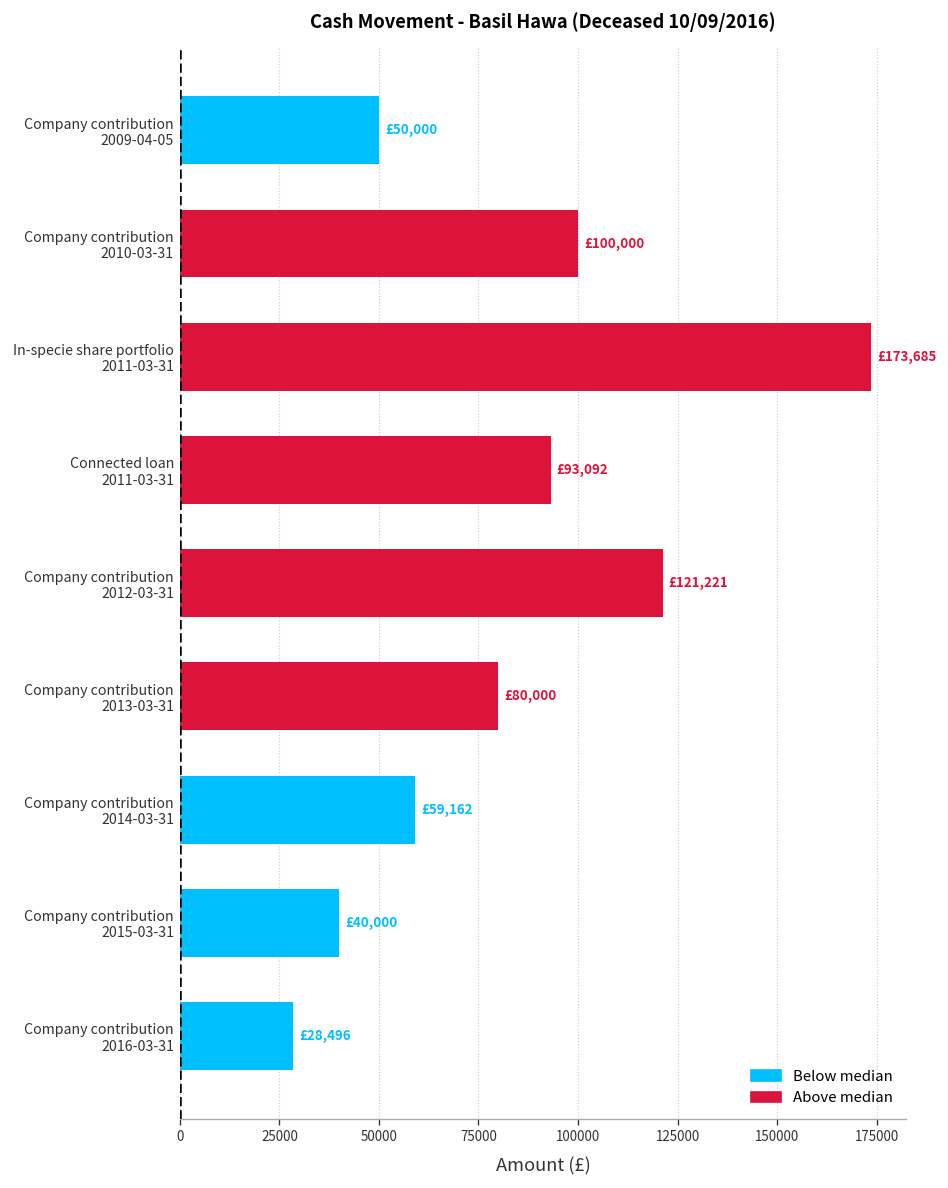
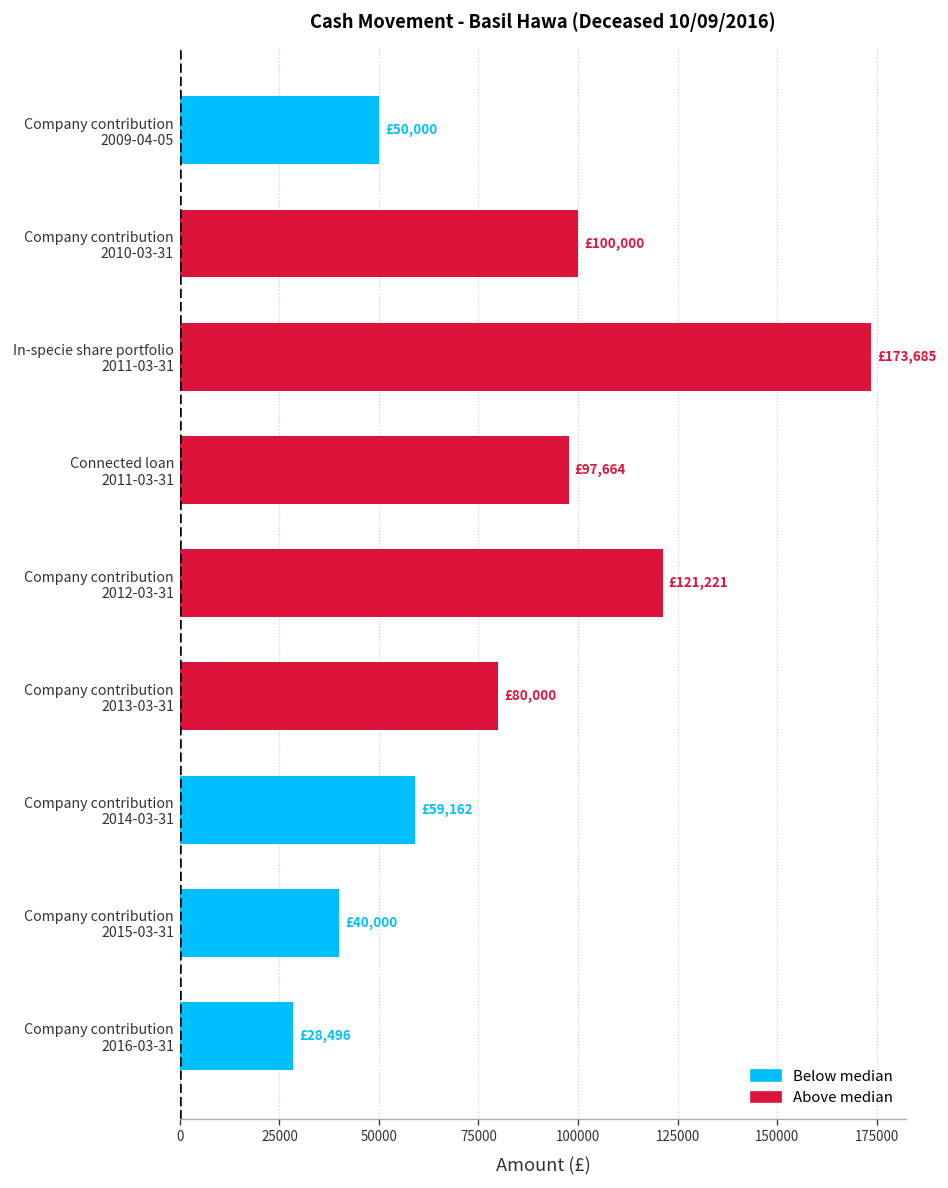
  {
    "Company contribution 2009-04-05": "£50,000",
    "Company contribution 2010-03-31": "£100,000",
    "In-specie share portfolio 2011-03-31": "£173,685",
-   "Connected loan 2011-03-31": "£93,092",
+   "Connected loan 2011-03-31": "£97,664",
    "Company contribution 2012-03-31": "£121,221",
    "Company contribution 2013-03-31": "£80,000",
    "Company contribution 2014-03-31": "£59,162",
    "Company contribution 2015-03-31": "£40,000",
    "Company contribution 2016-03-31": "£28,496"
  }
